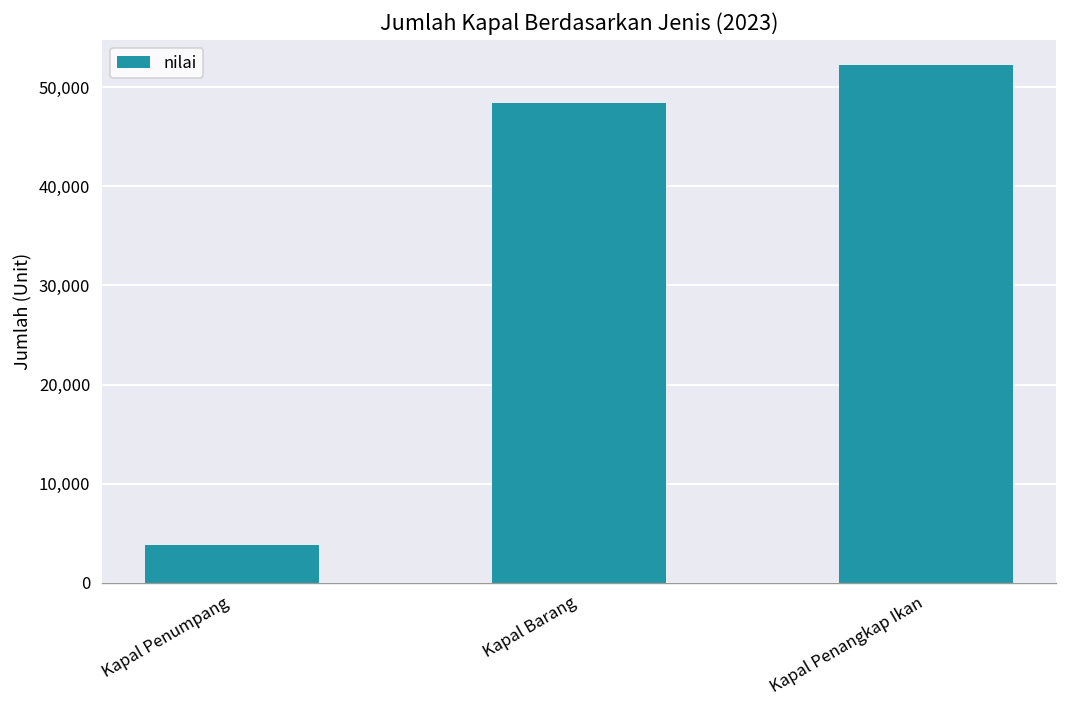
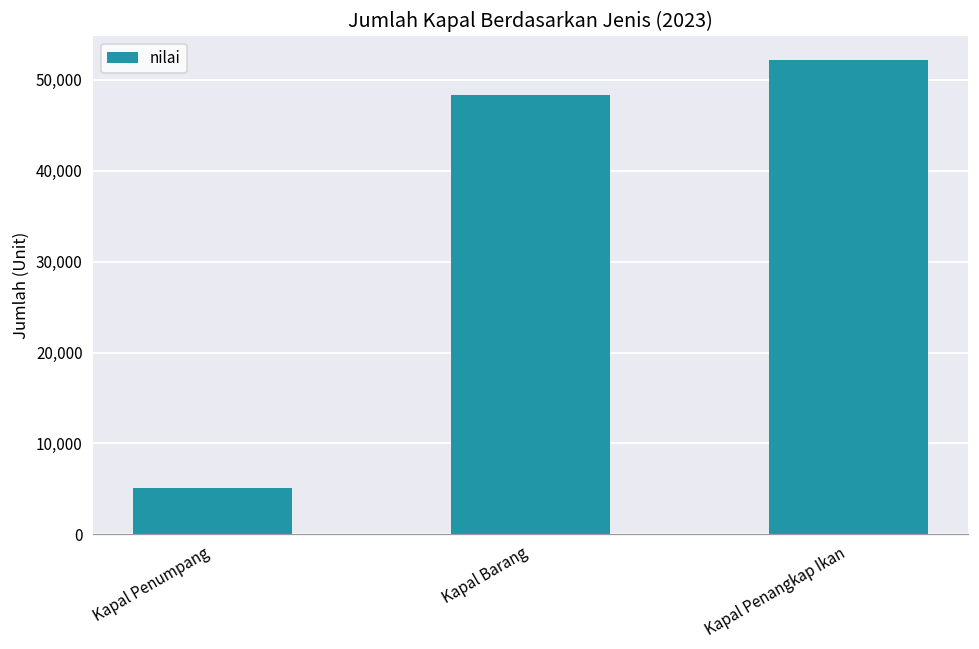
  {
-   "Kapal Penumpang": "4,000",
+   "Kapal Penumpang": "5,000",
    "Kapal Barang": "48,000",
    "Kapal Penangkap Ikan": "52,000"
  }
